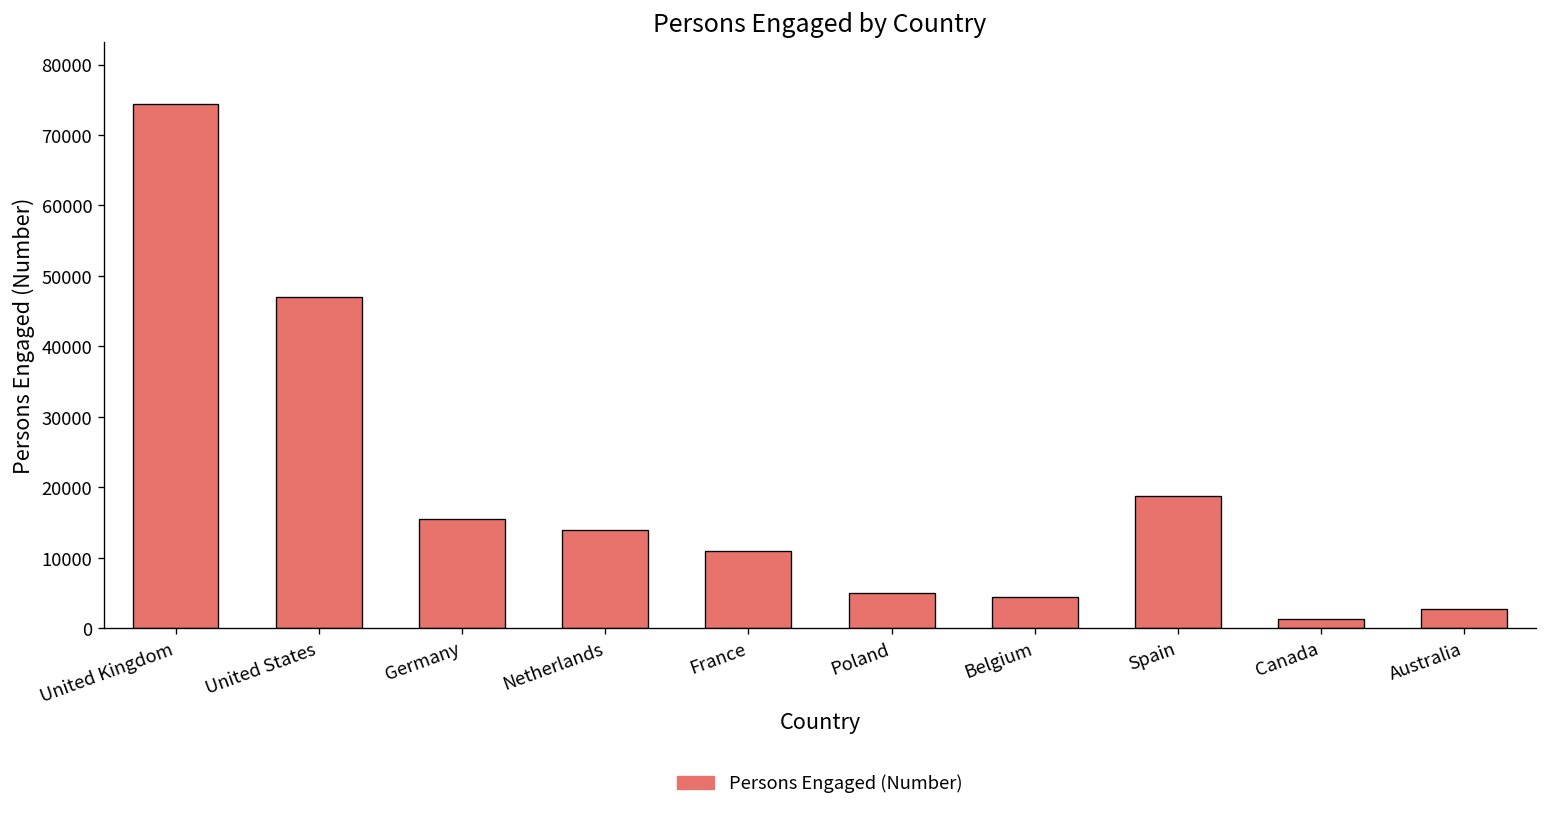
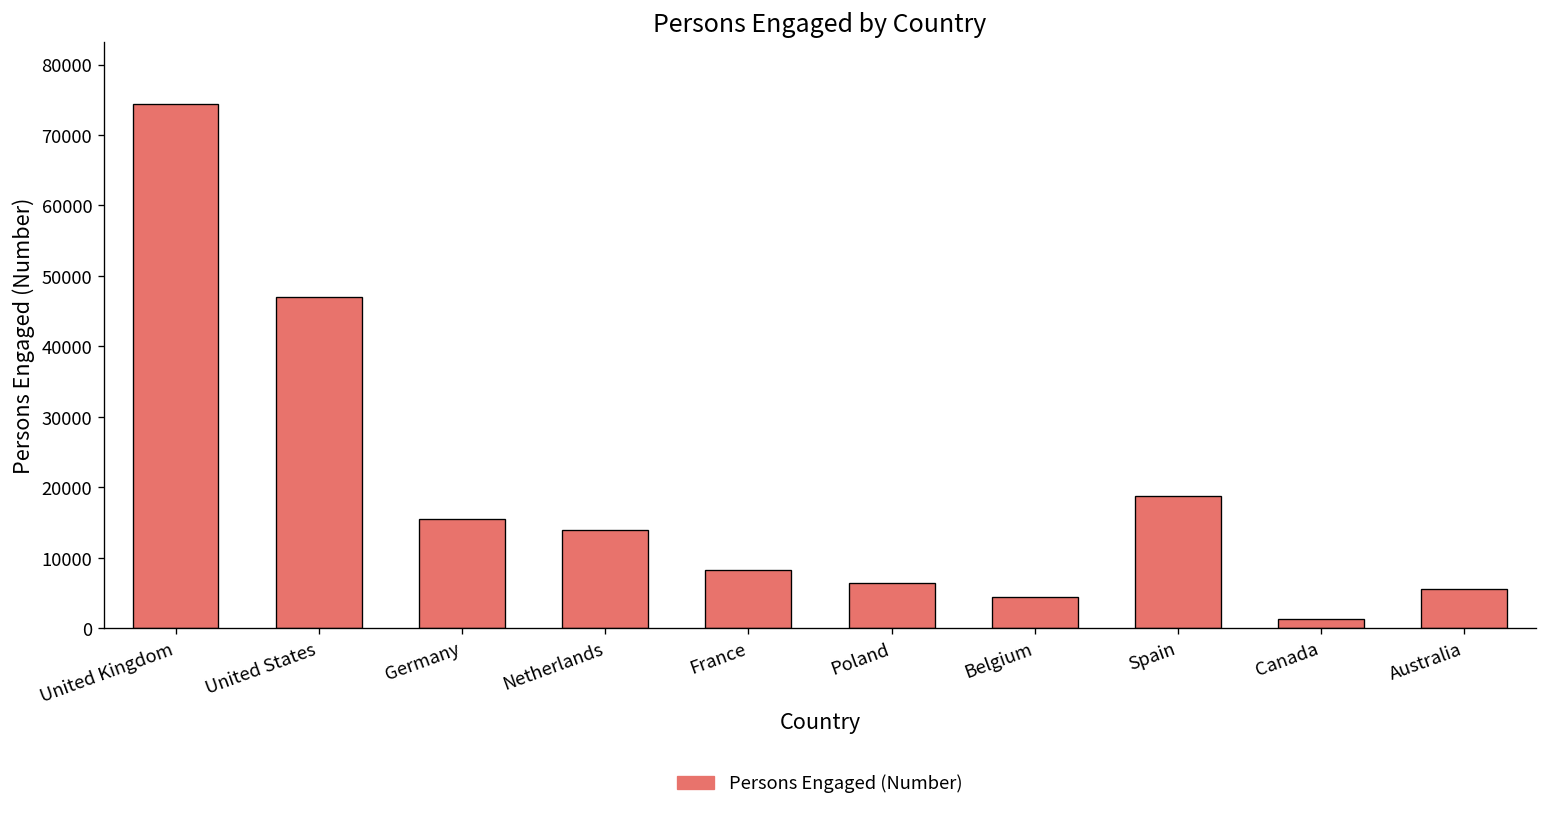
  {
    "United Kingdom": 74000,
    "United States": 47000,
    "Germany": 16000,
    "Netherlands": 14000,
-   "France": 11000,
-   "Poland": 5000,
+   "France": 8000,
+   "Poland": 6000,
    "Belgium": 4000,
    "Spain": 19000,
    "Canada": 1000,
-   "Australia": 3000
+   "Australia": 6000
  }
